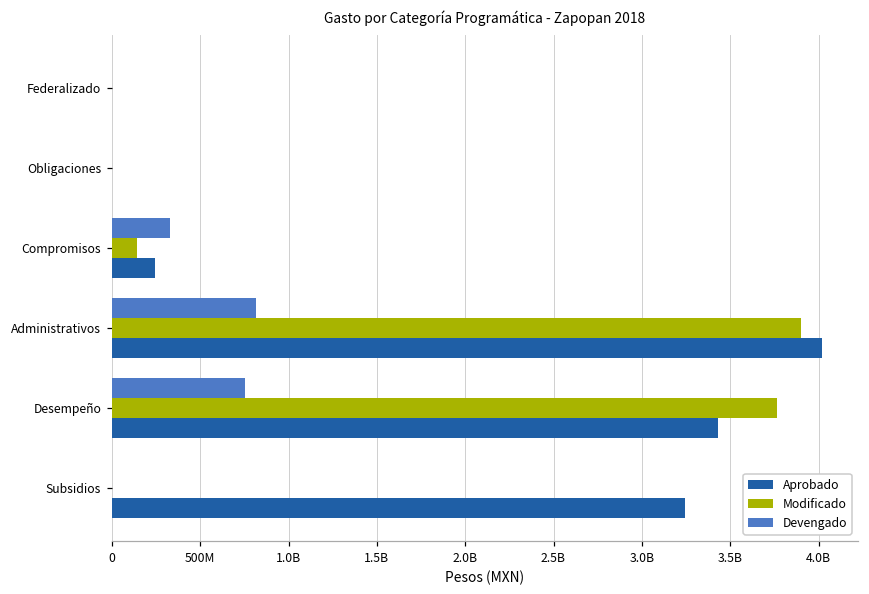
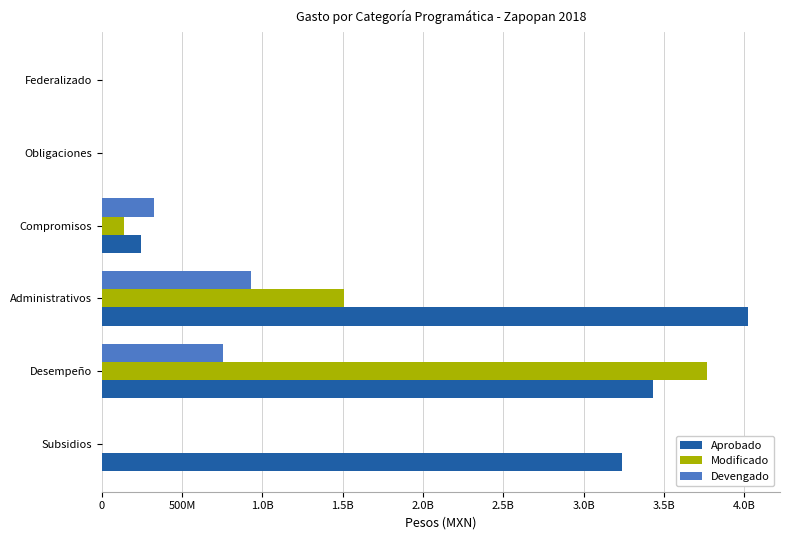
  {
    "Aprobado": {
      "Federalizado": 0,
      "Obligaciones": 0,
      "Compromisos": 240000000,
      "Administrativos": 4020000000,
      "Desempeño": 3430000000,
      "Subsidios": 3240000000
    },
    "Modificado": {
      "Obligaciones": 0,
      "Compromisos": 140000000,
-     "Administrativos": 3900000000,
+     "Administrativos": 1510000000,
      "Desempeño": 3770000000
    },
    "Devengado": {
      "Federalizado": 0,
      "Obligaciones": 0,
      "Compromisos": 330000000,
-     "Administrativos": 820000000,
+     "Administrativos": 930000000,
      "Desempeño": 750000000,
      "Subsidios": 0
    }
  }
